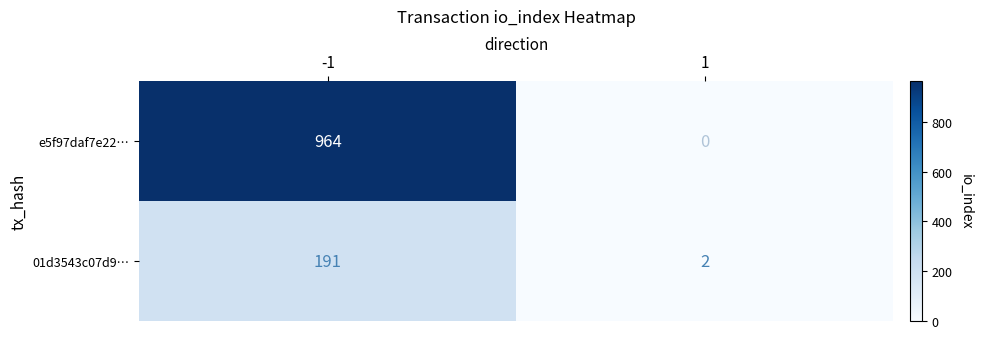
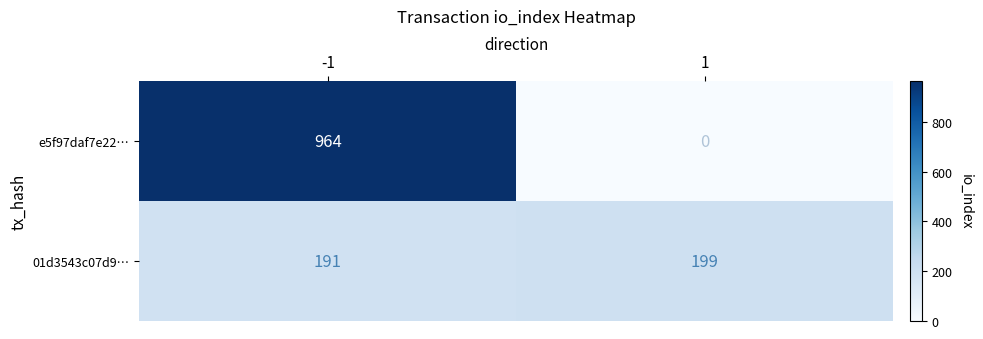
  {
    "e5f97daf7e22…": {
      "-1": 964,
      "1": 0
    },
    "01d3543c07d9…": {
      "-1": 191,
-     "1": 2
+     "1": 199
    }
  }
